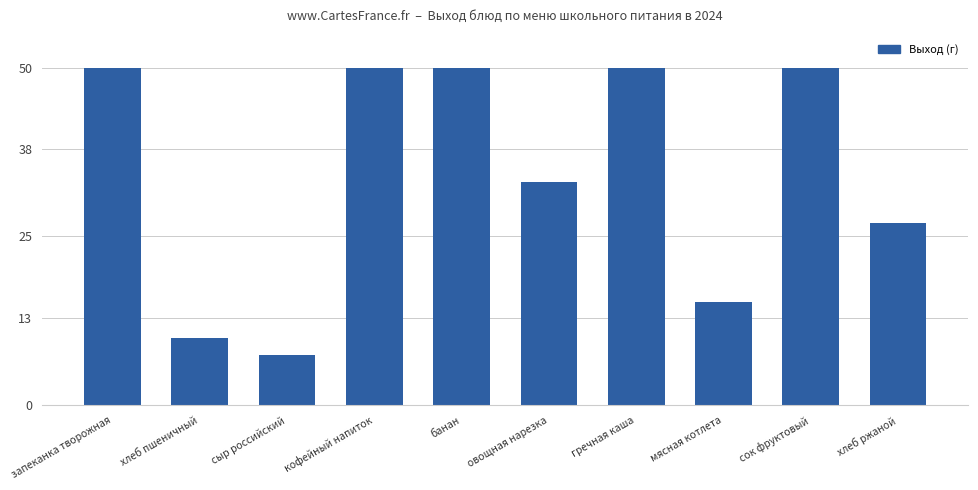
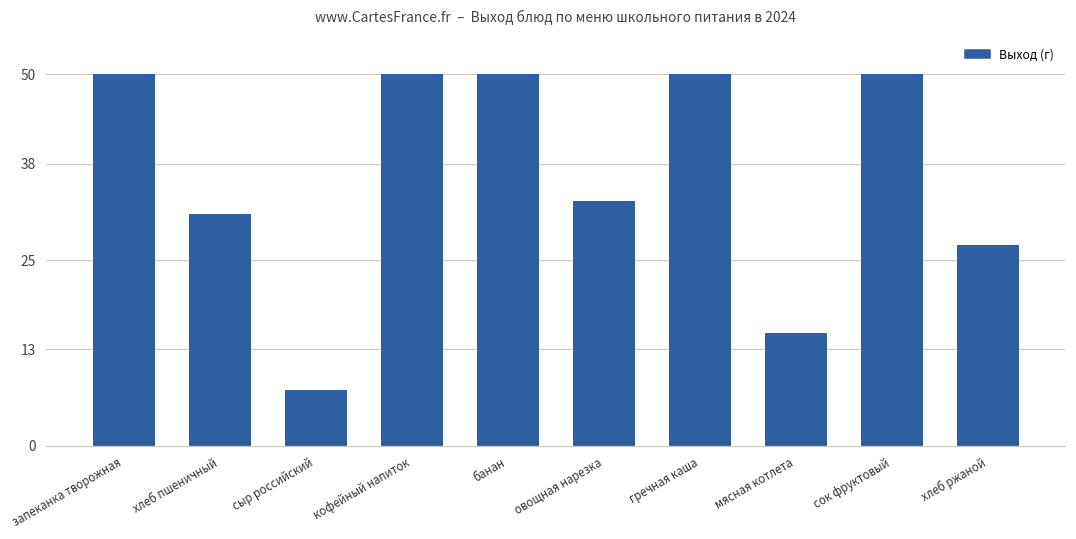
  {
    "запеканка творожная": 50,
-   "хлеб пшеничный": 10,
+   "хлеб пшеничный": 31,
    "сыр российский": 8,
    "кофейный напиток": 50,
    "банан": 50,
    "овощная нарезка": 33,
    "гречная каша": 50,
    "мясная котлета": 15,
    "сок фруктовый": 50,
    "хлеб ржаной": 27
  }
